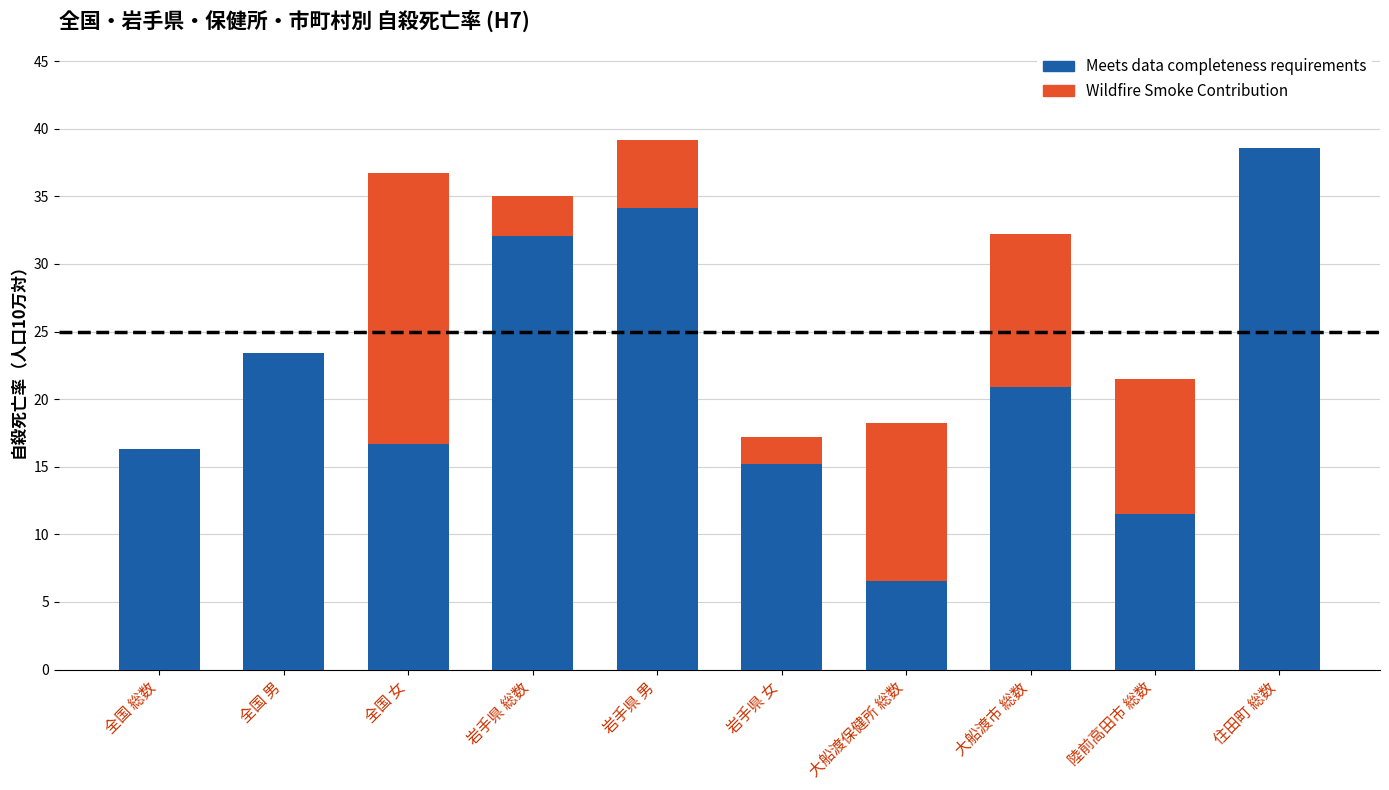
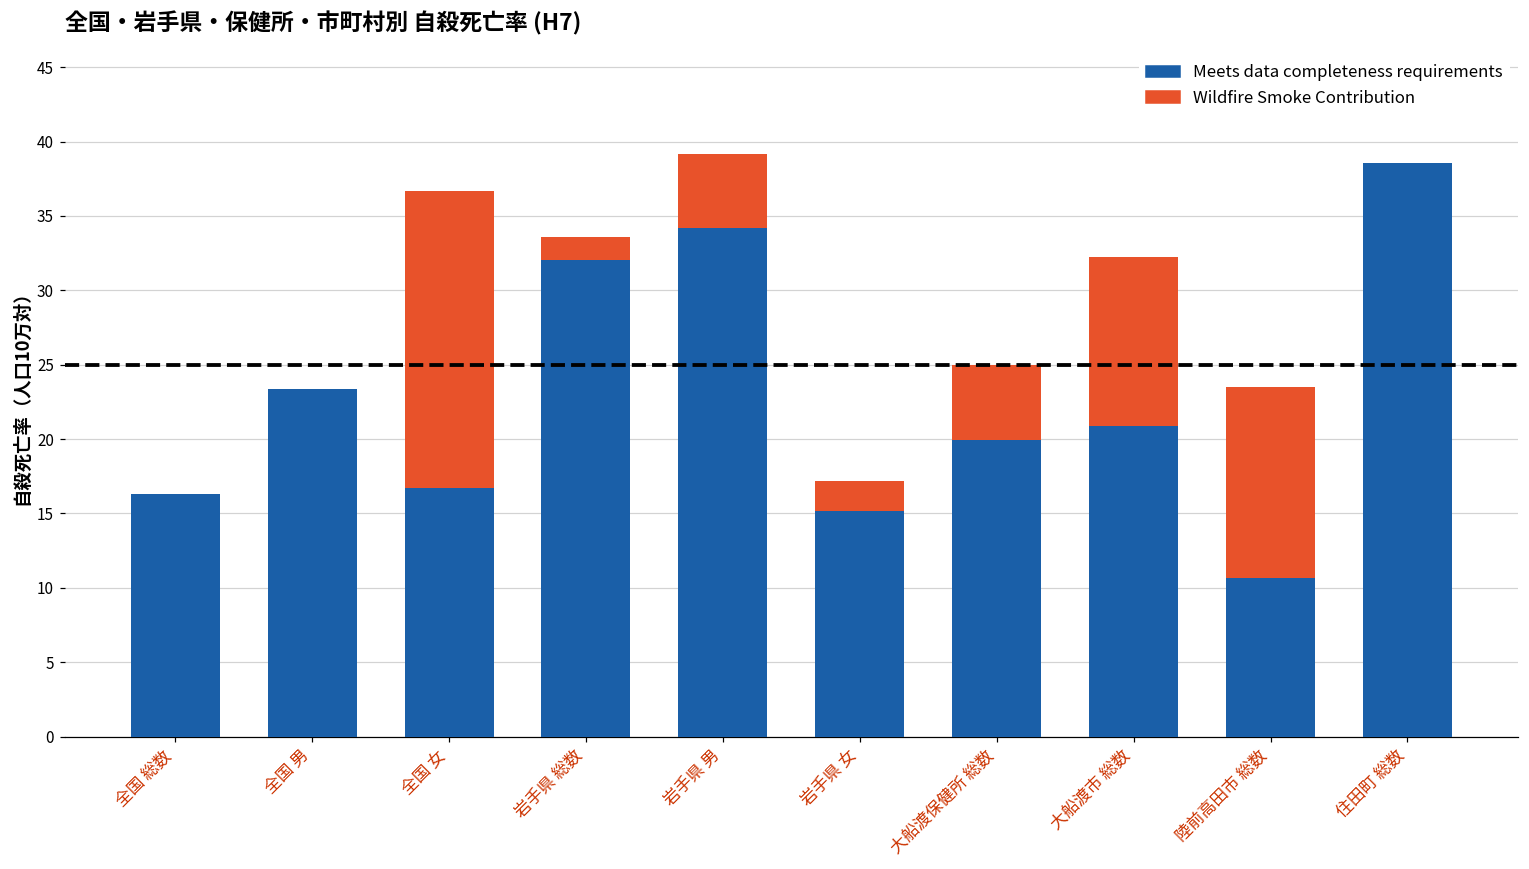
  {
    "Meets data completeness requirements": {
      "全国 総数": 16.3,
      "全国 男": 23.4,
      "全国 女": 16.7,
      "岩手県 総数": 32.1,
      "岩手県 男": 34.2,
      "岩手県 女": 15.2,
-     "大船渡保健所 総数": 6.5,
+     "大船渡保健所 総数": 20.0,
      "大船渡市 総数": 20.9,
-     "陸前高田市 総数": 11.5,
+     "陸前高田市 総数": 10.7,
      "住田町 総数": 38.5
    },
    "Wildfire Smoke Contribution": {
      "全国 総数": 0.0,
      "全国 男": 0.0,
      "全国 女": 20.0,
-     "岩手県 総数": 3.0,
+     "岩手県 総数": 1.5,
      "岩手県 男": 5.0,
      "岩手県 女": 2.0,
-     "大船渡保健所 総数": 11.7,
+     "大船渡保健所 総数": 5.0,
      "大船渡市 総数": 11.3,
-     "陸前高田市 総数": 10.0,
+     "陸前高田市 総数": 12.8,
      "住田町 総数": 0.0
    }
  }
